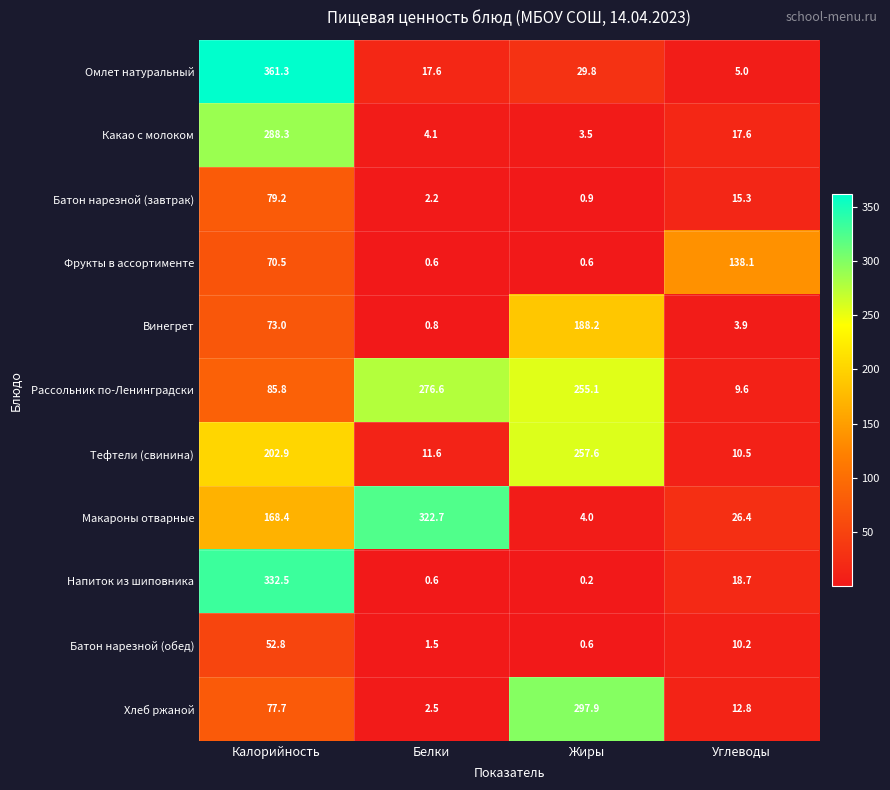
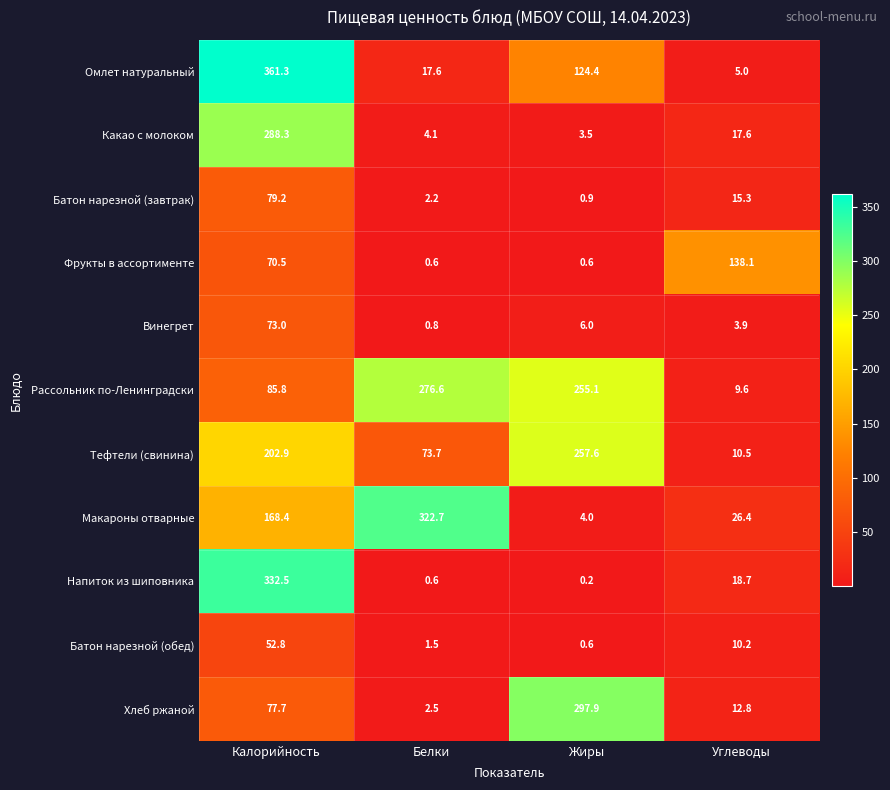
  {
    "Омлет натуральный": {
      "Калорийность": 361.3,
      "Белки": 17.6,
-     "Жиры": 29.8,
+     "Жиры": 124.4,
      "Углеводы": 5.0
    },
    "Какао с молоком": {
      "Калорийность": 288.3,
      "Белки": 4.1,
      "Жиры": 3.5,
      "Углеводы": 17.6
    },
    "Батон нарезной (завтрак)": {
      "Калорийность": 79.2,
      "Белки": 2.2,
      "Жиры": 0.9,
      "Углеводы": 15.3
    },
    "Фрукты в ассортименте": {
      "Калорийность": 70.5,
      "Белки": 0.6,
      "Жиры": 0.6,
      "Углеводы": 138.1
    },
    "Винегрет": {
      "Калорийность": 73.0,
      "Белки": 0.8,
-     "Жиры": 188.2,
+     "Жиры": 6.0,
      "Углеводы": 3.9
    },
    "Рассольник по-Ленинградски": {
      "Калорийность": 85.8,
      "Белки": 276.6,
      "Жиры": 255.1,
      "Углеводы": 9.6
    },
    "Тефтели (свинина)": {
      "Калорийность": 202.9,
-     "Белки": 11.6,
+     "Белки": 73.7,
      "Жиры": 257.6,
      "Углеводы": 10.5
    },
    "Макароны отварные": {
      "Калорийность": 168.4,
      "Белки": 322.7,
      "Жиры": 4.0,
      "Углеводы": 26.4
    },
    "Напиток из шиповника": {
      "Калорийность": 332.5,
      "Белки": 0.6,
      "Жиры": 0.2,
      "Углеводы": 18.7
    },
    "Батон нарезной (обед)": {
      "Калорийность": 52.8,
      "Белки": 1.5,
      "Жиры": 0.6,
      "Углеводы": 10.2
    },
    "Хлеб ржаной": {
      "Калорийность": 77.7,
      "Белки": 2.5,
      "Жиры": 297.9,
      "Углеводы": 12.8
    }
  }
